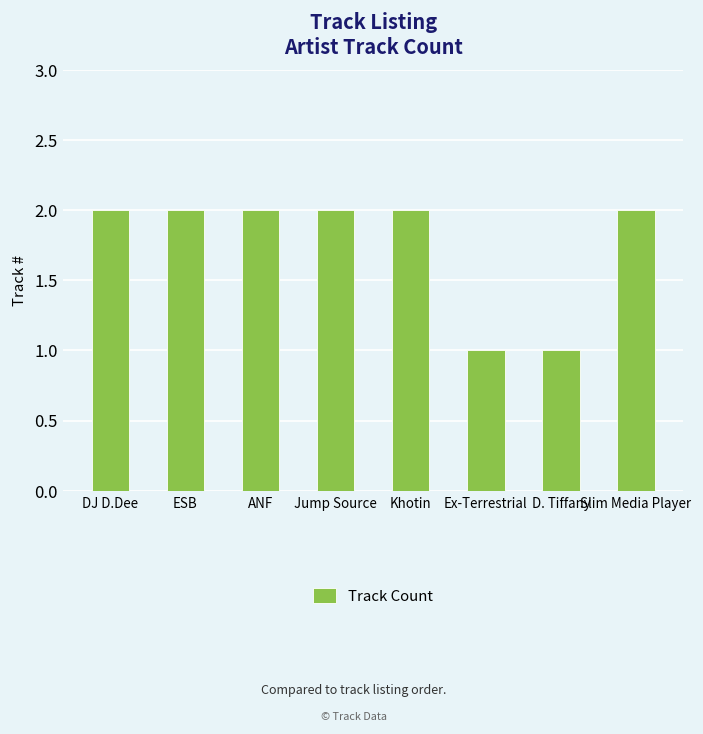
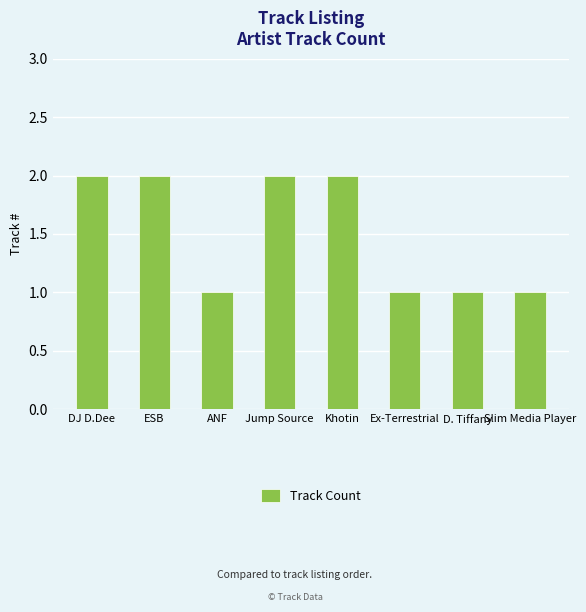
  {
    "DJ D.Dee": 2,
    "ESB": 2,
-   "ANF": 2,
+   "ANF": 1,
    "Jump Source": 2,
    "Khotin": 2,
    "Ex-Terrestrial": 1,
-   "Slim Media Player": 2
+   "Slim Media Player": 1
  }
